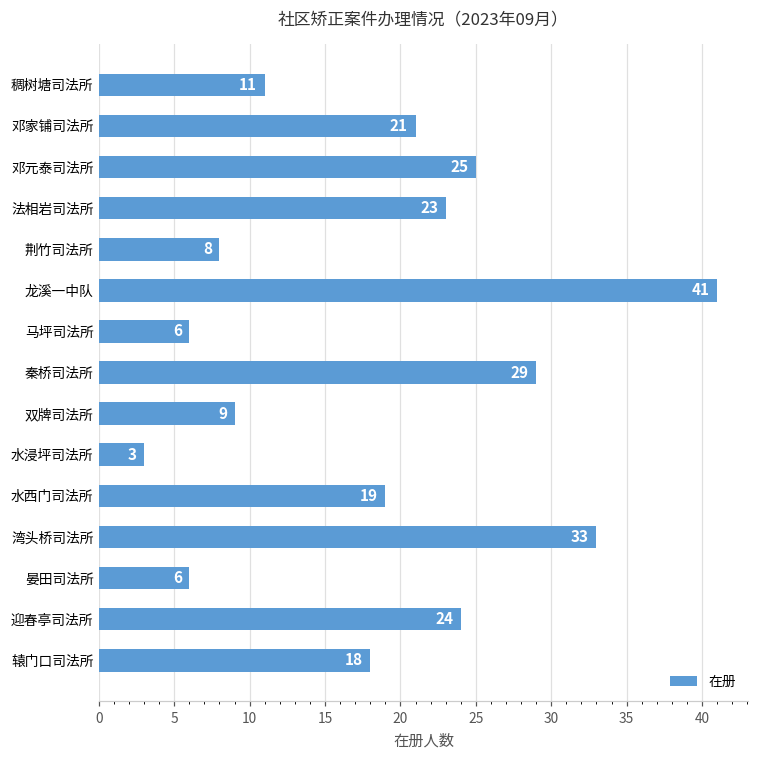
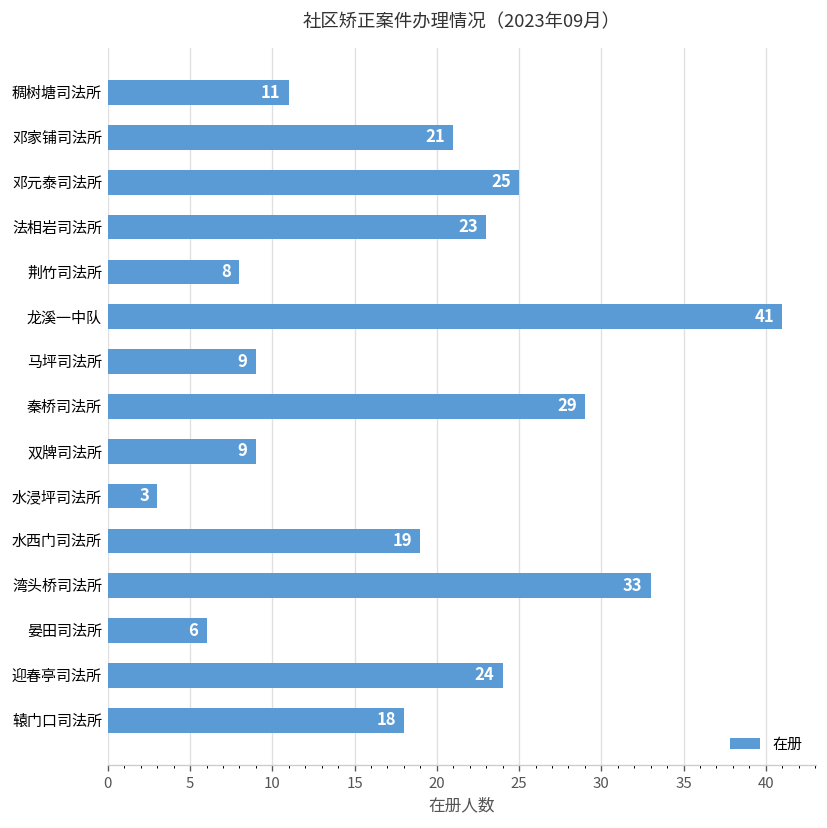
  {
    "稠树塘司法所": 11,
    "邓家铺司法所": 21,
    "邓元泰司法所": 25,
    "法相岩司法所": 23,
    "荆竹司法所": 8,
    "龙溪一中队": 41,
-   "马坪司法所": 6,
+   "马坪司法所": 9,
    "秦桥司法所": 29,
    "双牌司法所": 9,
    "水浸坪司法所": 3,
    "水西门司法所": 19,
    "湾头桥司法所": 33,
    "晏田司法所": 6,
    "迎春亭司法所": 24,
    "辕门口司法所": 18
  }
